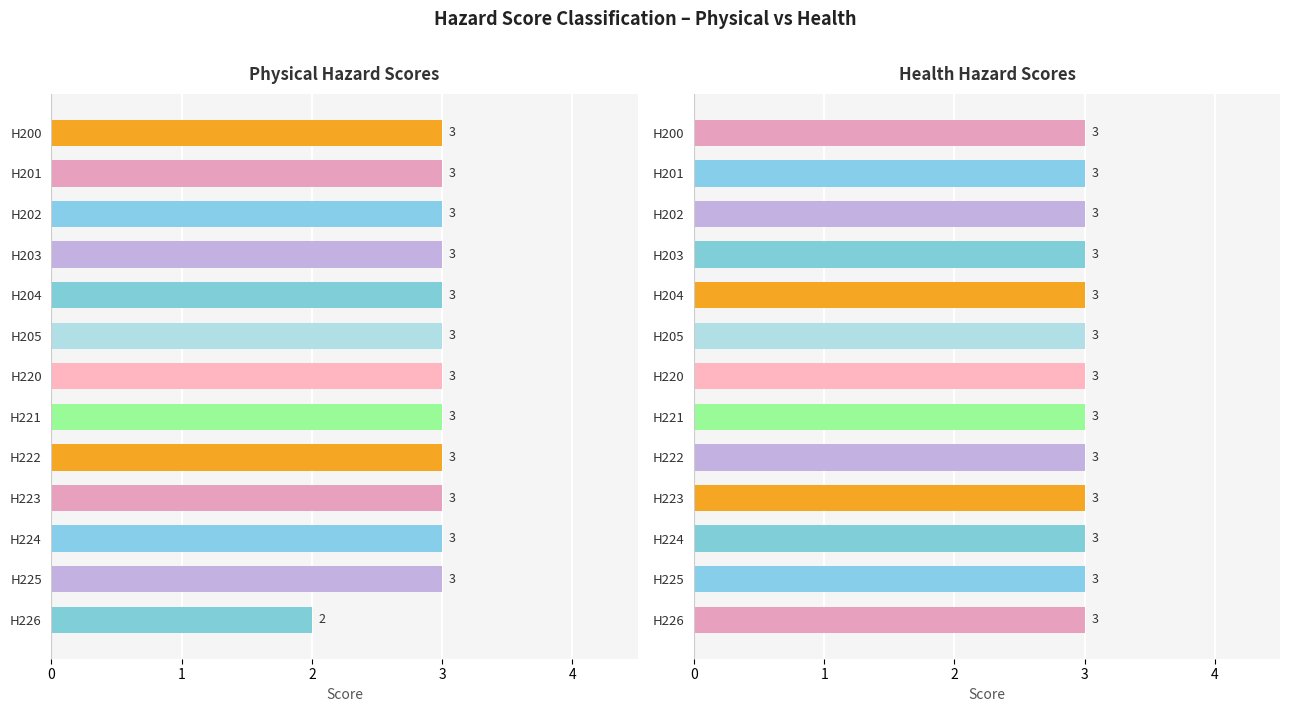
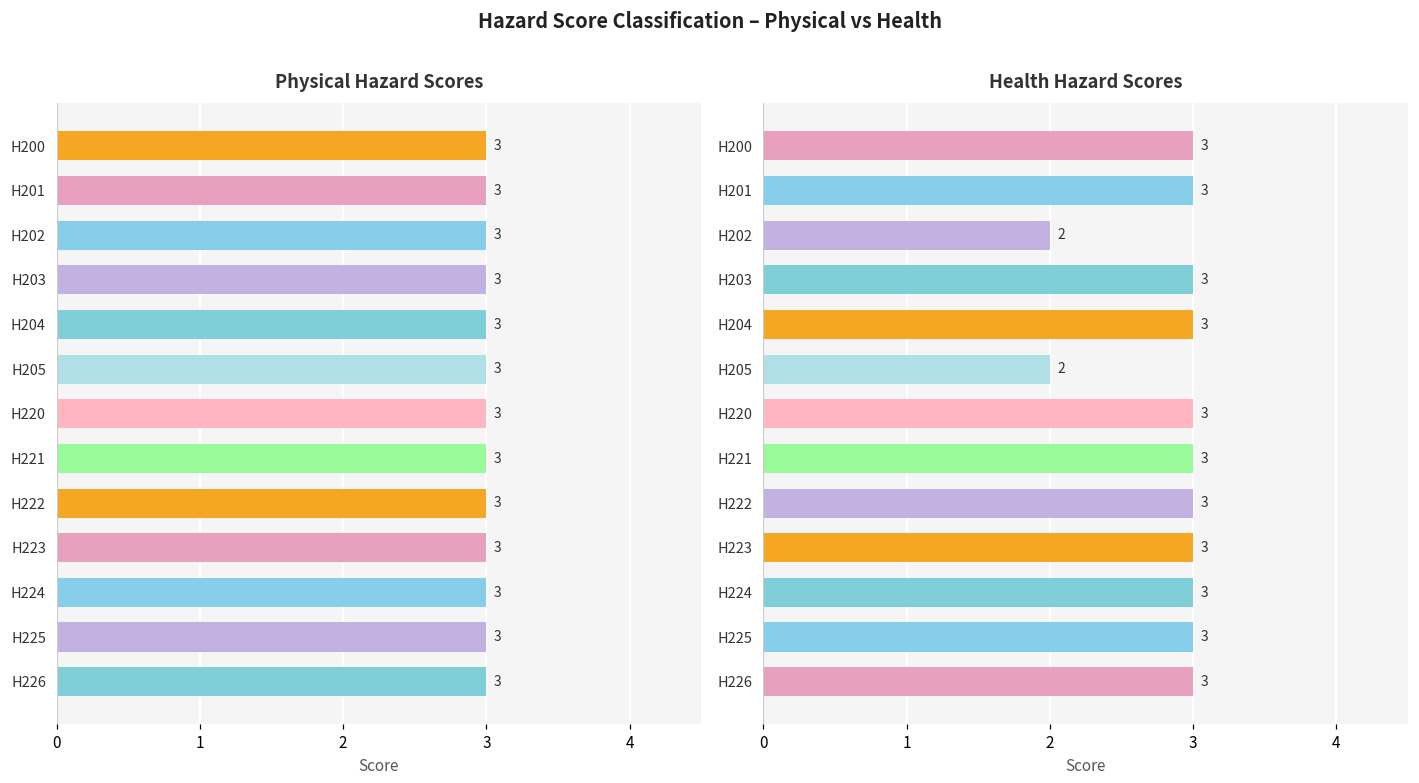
  {
    "Physical Hazard Scores": {
      "H200": 3,
      "H201": 3,
      "H202": 3,
      "H203": 3,
      "H204": 3,
      "H205": 3,
      "H220": 3,
      "H221": 3,
      "H222": 3,
      "H223": 3,
      "H224": 3,
      "H225": 3,
-     "H226": 2
+     "H226": 3
    },
    "Health Hazard Scores": {
      "H200": 3,
      "H201": 3,
-     "H202": 3,
+     "H202": 2,
      "H203": 3,
      "H204": 3,
-     "H205": 3,
+     "H205": 2,
      "H220": 3,
      "H221": 3,
      "H222": 3,
      "H223": 3,
      "H224": 3,
      "H225": 3,
      "H226": 3
    }
  }
